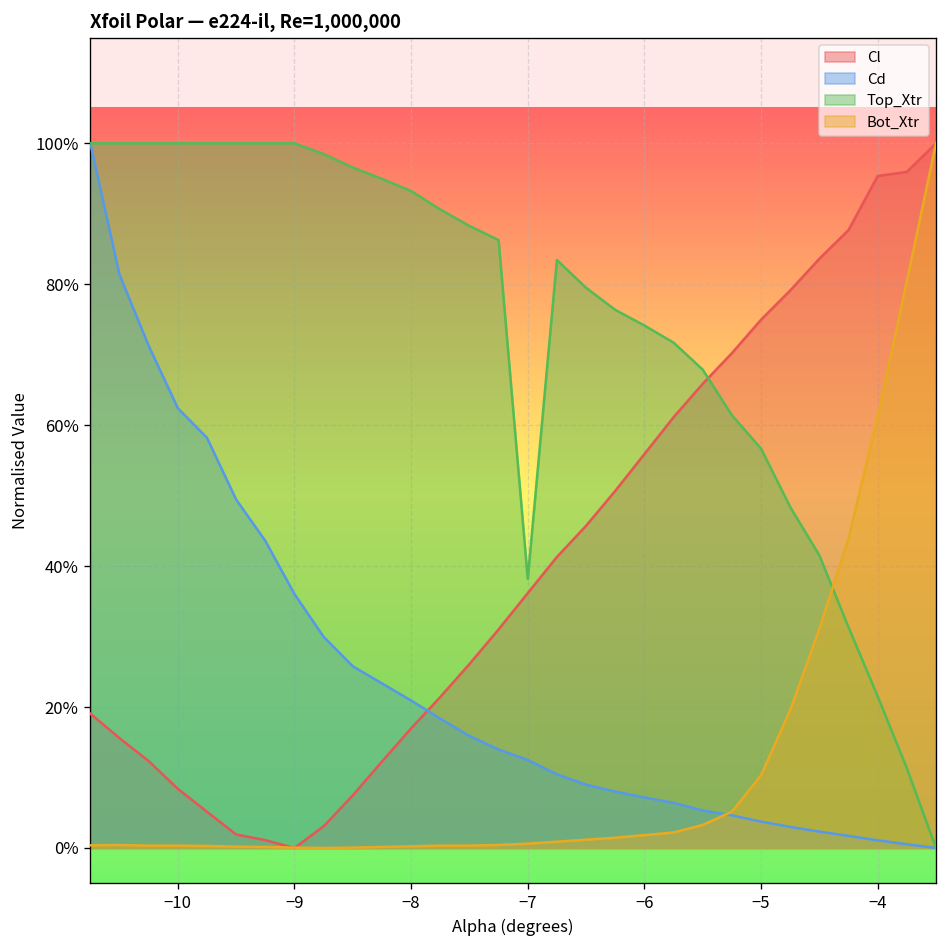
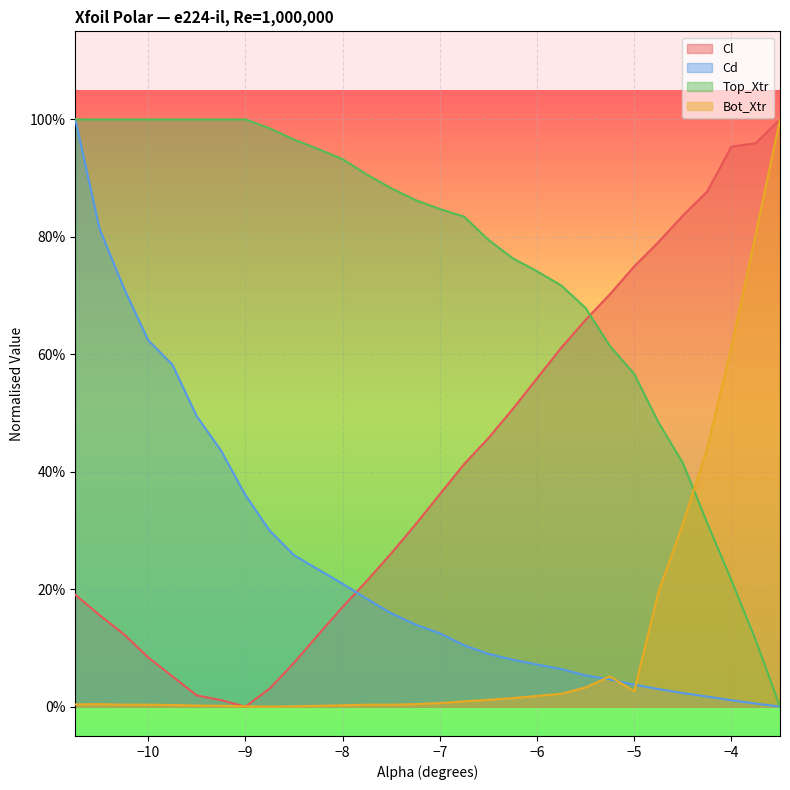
  {
    "Cl": {
      "−10": "8%",
      "−8": "17%",
      "−7": "36%",
      "−6": "56%",
      "−5": "75%",
      "−4": "95%"
    },
    "Cd": {
      "−10": "62%",
      "−9": "36%",
      "−8": "21%",
      "−7": "12%",
      "−6": "7%",
      "−5": "4%",
      "−4": "1%"
    },
    "Top_Xtr": {
      "−10": "100%",
      "−9": "100%",
      "−8": "93%",
-     "−7": "38%",
+     "−7": "85%",
      "−6": "74%",
      "−5": "57%",
      "−4": "22%"
    },
    "Bot_Xtr": {
      "−10": "0%",
      "−8": "0%",
      "−7": "1%",
      "−6": "2%",
-     "−5": "10%",
+     "−5": "3%",
      "−4": "61%"
    }
  }
